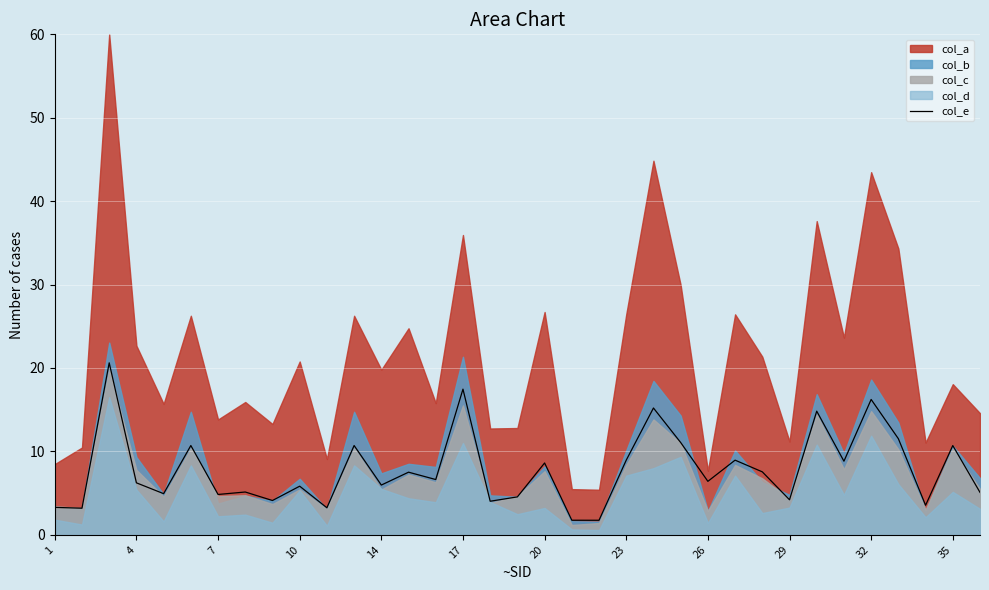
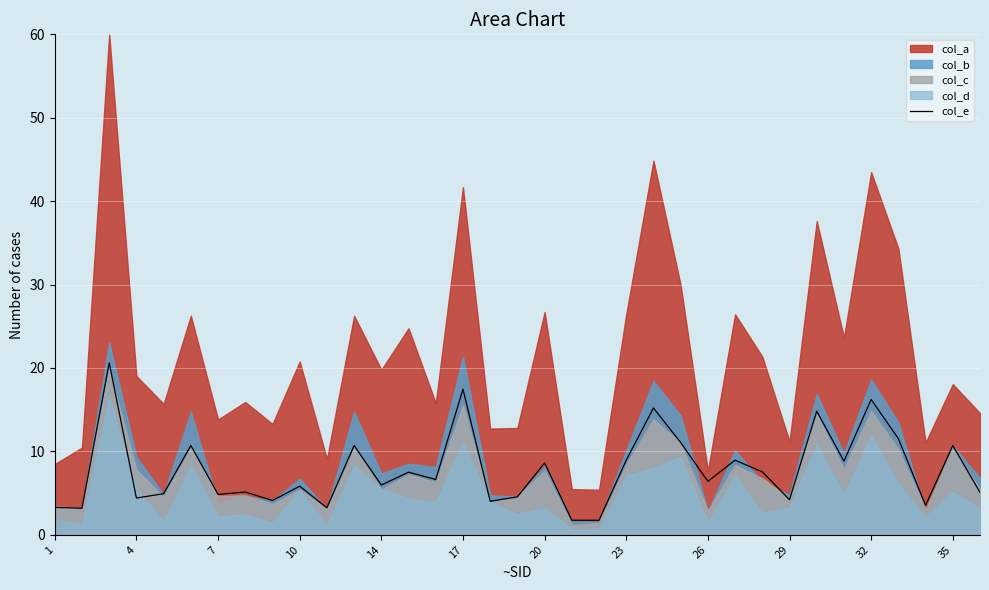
  {
    "col_a": {
      "1": 8,
-     "4": 23,
+     "4": 19,
      "7": 14,
      "10": 21,
      "14": 20,
-     "17": 36,
+     "17": 42,
      "20": 27,
      "23": 26,
      "26": 8,
      "29": 11,
      "32": 43,
      "35": 18
    },
    "col_e": {
-     "4": 6,
+     "4": 4,
      "10": 6,
      "14": 6,
      "17": 17,
      "20": 9,
      "23": 9,
      "26": 6,
      "32": 16
    }
  }
